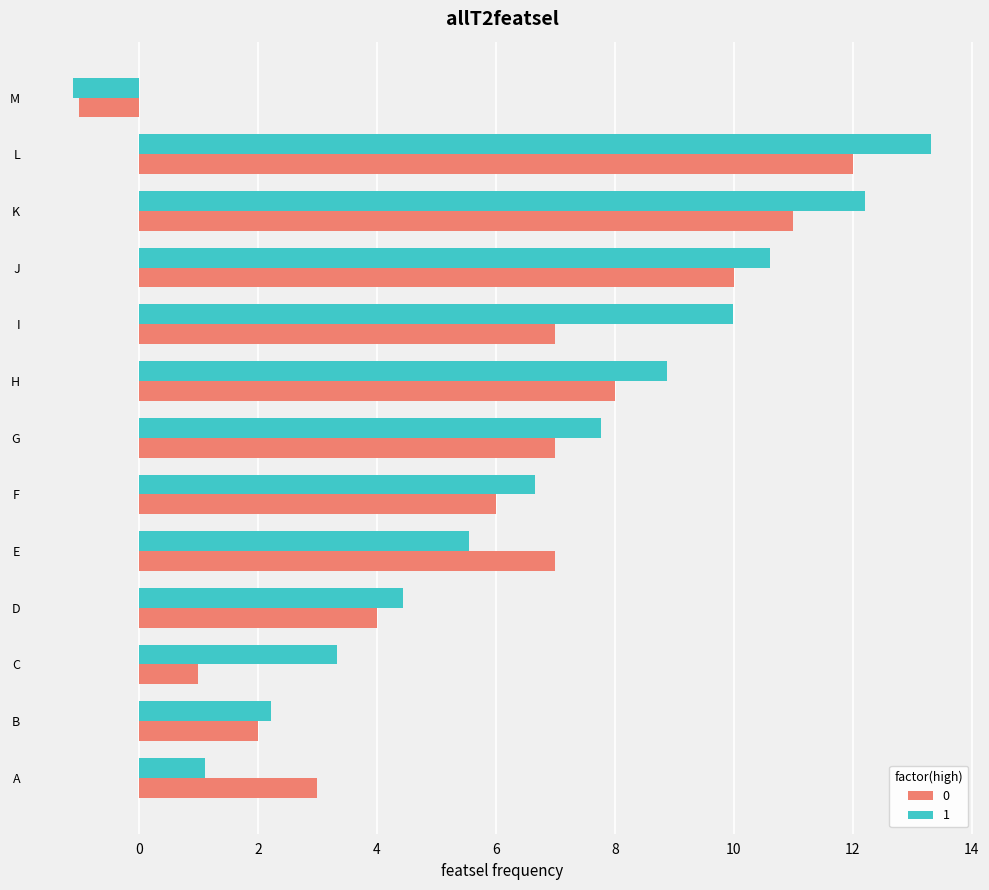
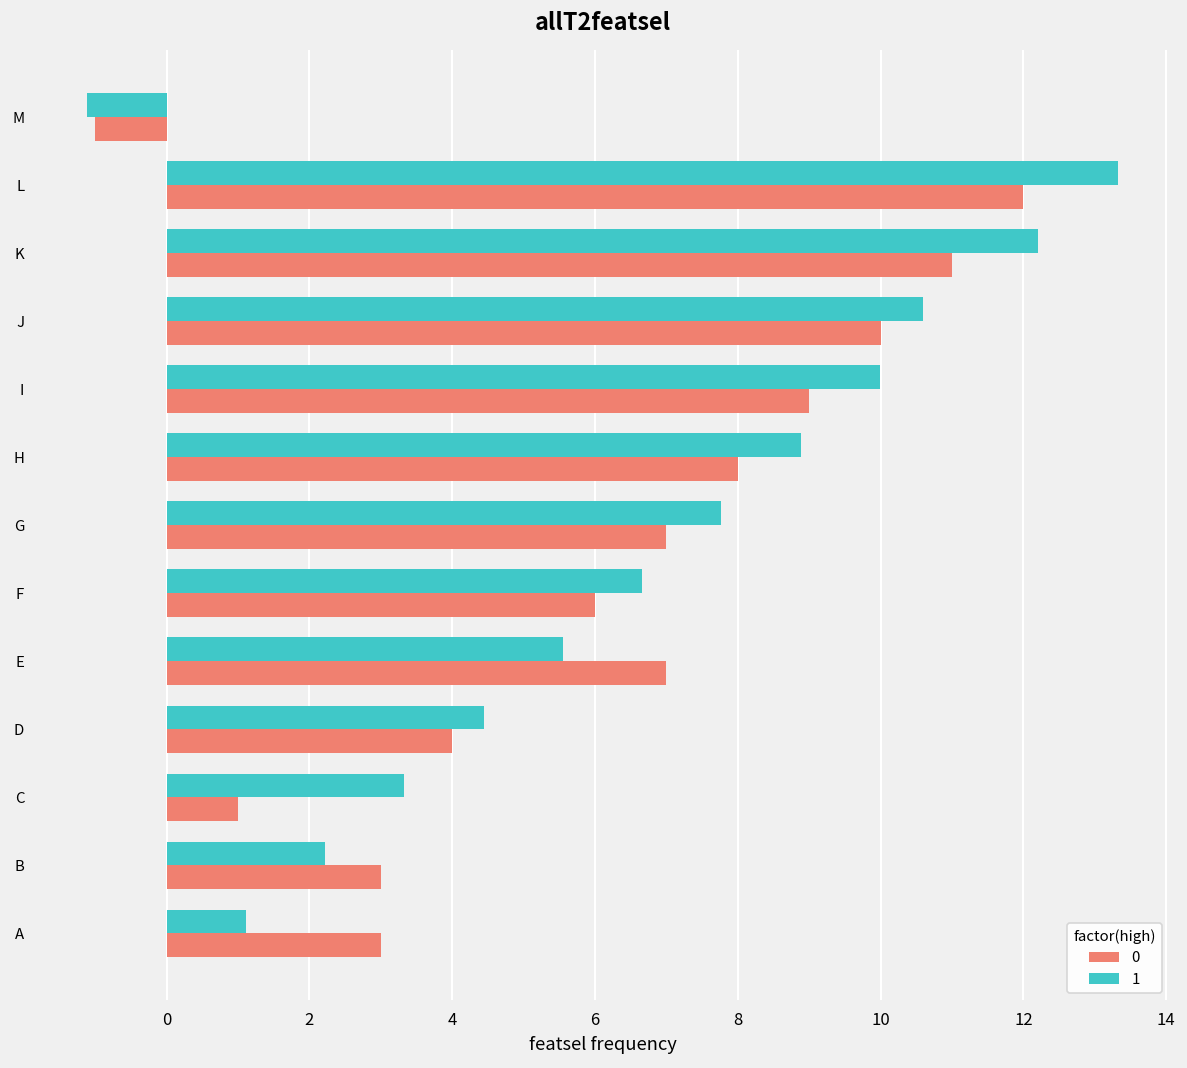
  {
    "0": {
      "M": -1,
      "L": 12,
      "K": 11,
      "J": 10,
-     "I": 7,
+     "I": 9,
      "H": 8,
      "G": 7,
      "F": 6,
      "E": 7,
      "D": 4,
      "C": 1,
-     "B": 2,
+     "B": 3,
      "A": 3
    },
    "1": {
      "M": -1.1,
      "L": 13.3,
      "K": 12.2,
      "J": 10.6,
      "I": 10,
      "H": 8.9,
      "G": 7.8,
      "F": 6.7,
      "E": 5.6,
      "D": 4.4,
      "C": 3.3,
      "B": 2.2,
      "A": 1.1
    }
  }
